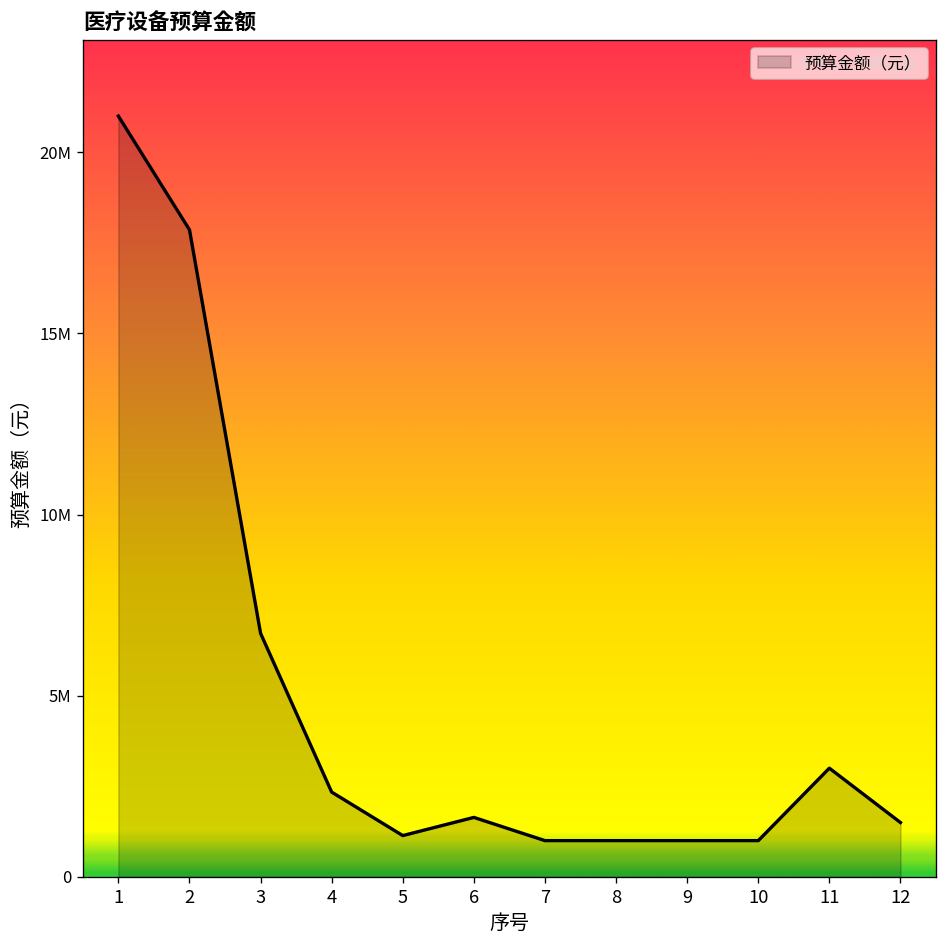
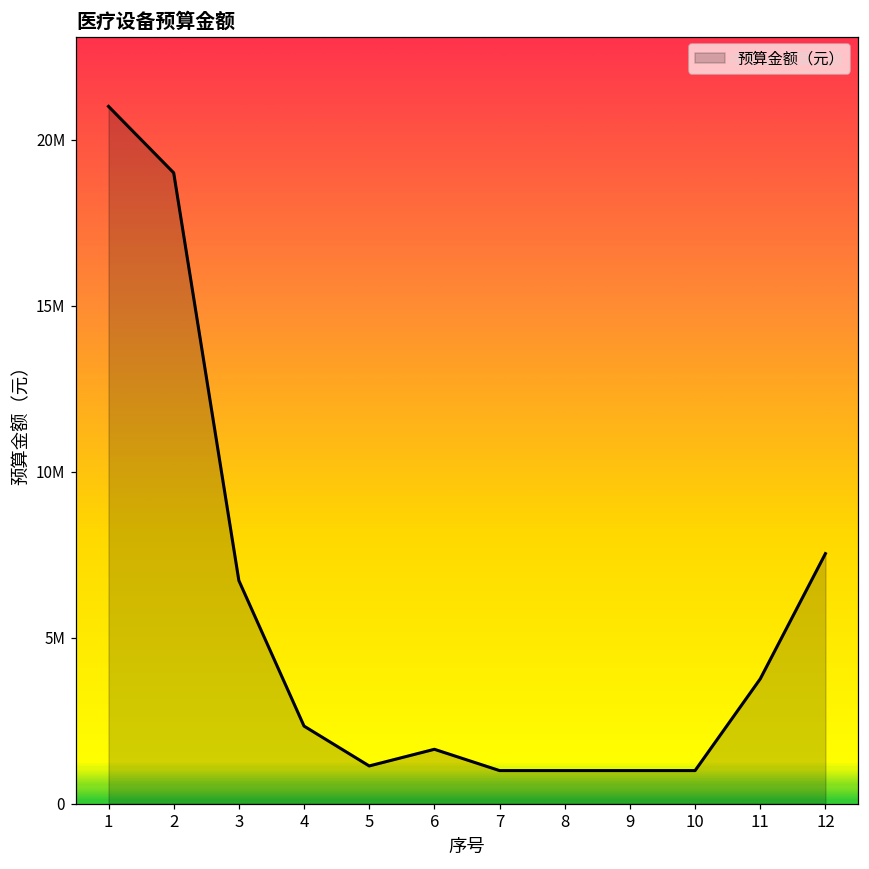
  {
    "1": 21000000,
-   "2": 17900000,
+   "2": 19000000,
    "3": 6700000,
    "4": 2300000,
    "5": 1100000,
    "6": 1600000,
    "7": 1000000,
    "8": 1000000,
    "9": 1000000,
    "10": 1000000,
-   "11": 3000000,
-   "12": 1500000
+   "11": 3800000,
+   "12": 7500000
  }
